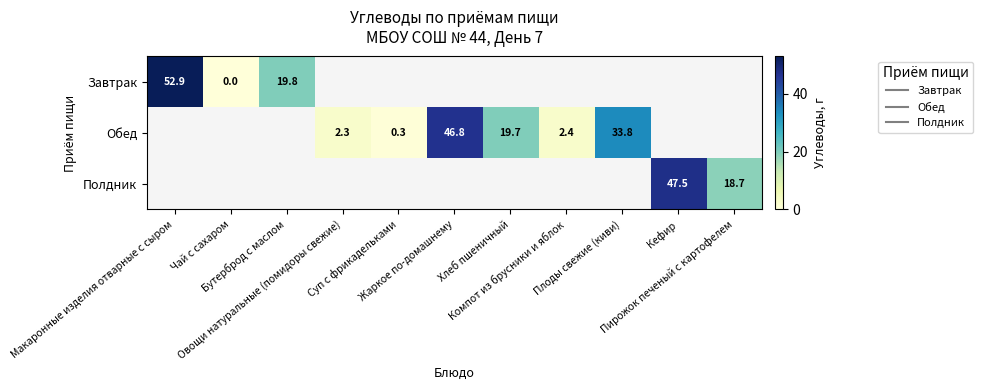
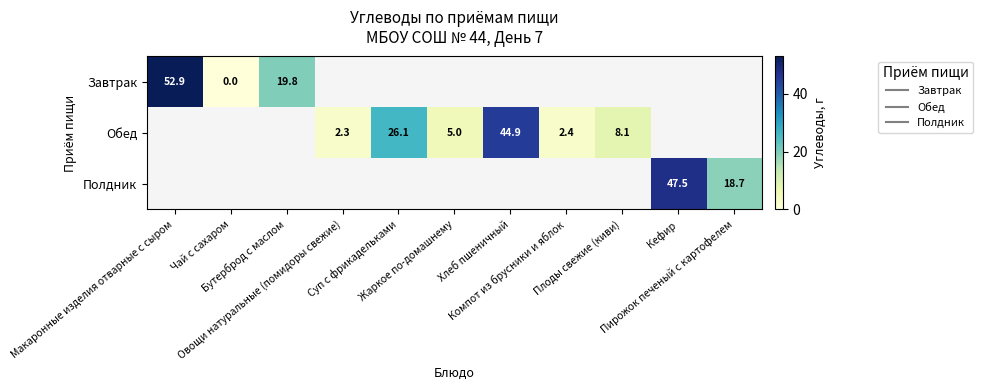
  {
    "Завтрак": {
      "Макаронные изделия отварные с сыром": 52.9,
      "Чай с сахаром": 0.0,
      "Бутерброд с маслом": 19.8
    },
    "Обед": {
      "Овощи натуральные (помидоры свежие)": 2.3,
-     "Суп с фрикадельками": 0.3,
-     "Жаркое по-домашнему": 46.8,
-     "Хлеб пшеничный": 19.7,
+     "Суп с фрикадельками": 26.1,
+     "Жаркое по-домашнему": 5.0,
+     "Хлеб пшеничный": 44.9,
      "Компот из брусники и яблок": 2.4,
-     "Плоды свежие (киви)": 33.8
+     "Плоды свежие (киви)": 8.1
    },
    "Полдник": {
      "Кефир": 47.5,
      "Пирожок печеный с картофелем": 18.7
    }
  }
